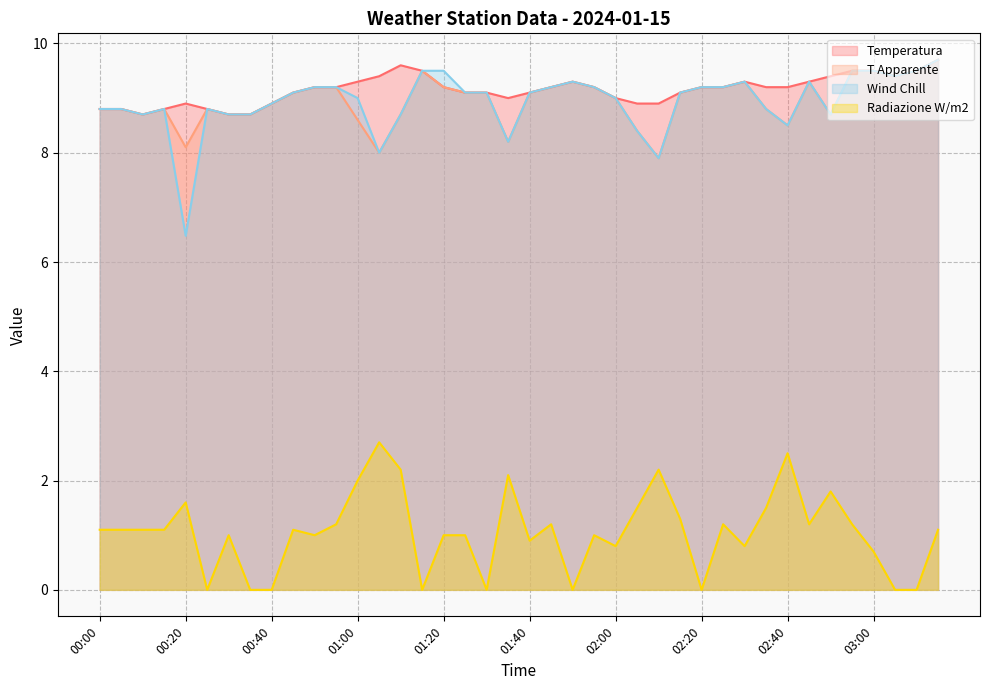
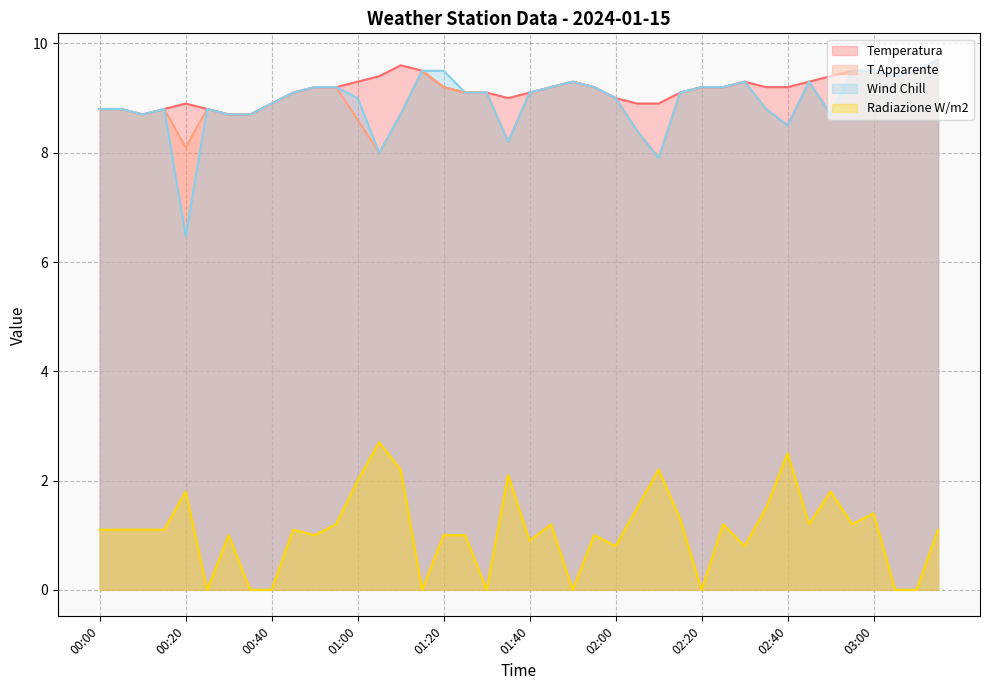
  {
    "Wind Chill": {
      "00:20": 6.5,
      "01:00": 9.0,
      "01:20": 9.5
    },
    "Radiazione W/m2": {
      "00:00": 1.1,
-     "00:20": 1.6,
+     "00:20": 1.8,
      "00:40": 0.0,
      "01:00": 2.0,
      "01:20": 1.0,
      "01:40": 0.9,
      "02:00": 0.8,
      "02:20": 0.0,
      "02:40": 2.5,
-     "03:00": 0.7
+     "03:00": 1.4
    }
  }
